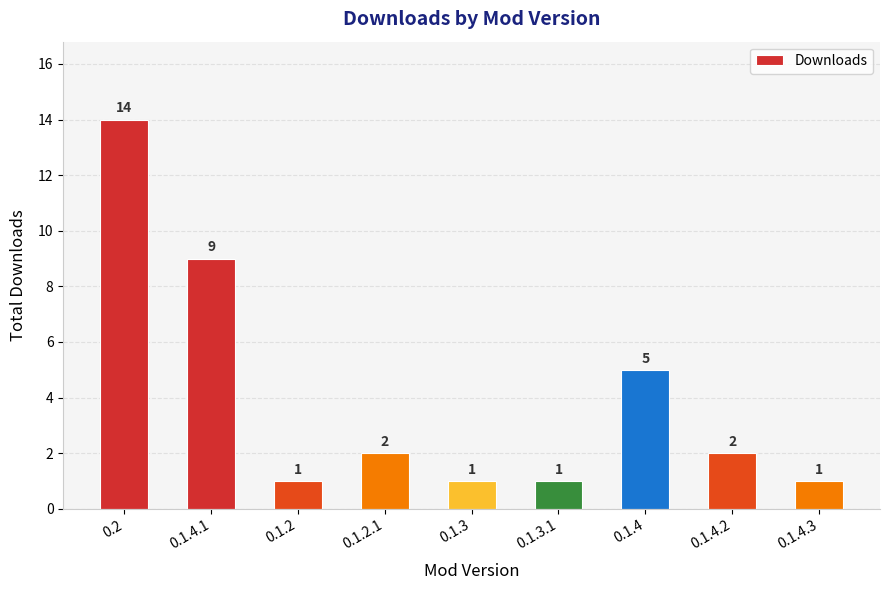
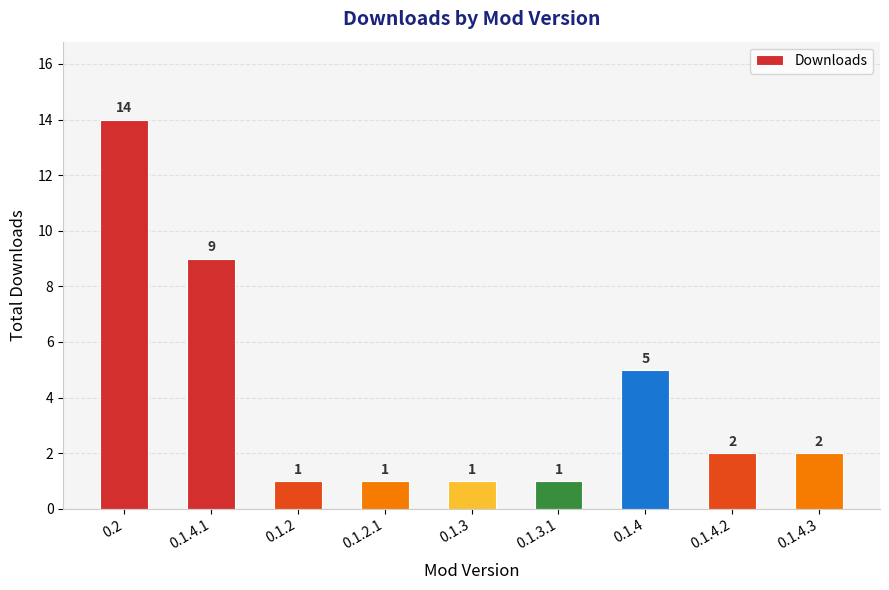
  {
    "0.2": 14,
    "0.1.4.1": 9,
    "0.1.2": 1,
-   "0.1.2.1": 2,
+   "0.1.2.1": 1,
    "0.1.3": 1,
    "0.1.3.1": 1,
    "0.1.4": 5,
    "0.1.4.2": 2,
-   "0.1.4.3": 1
+   "0.1.4.3": 2
  }
